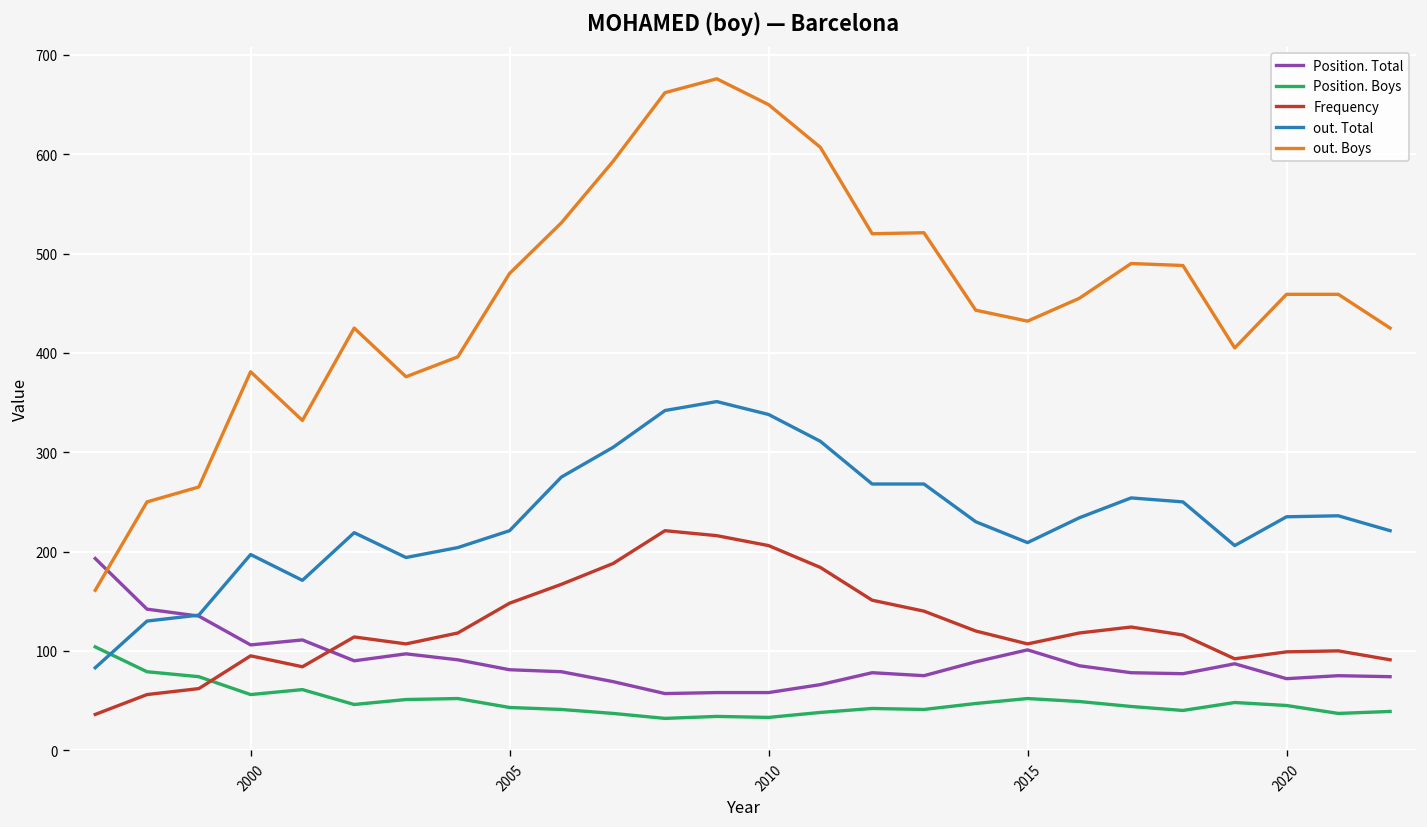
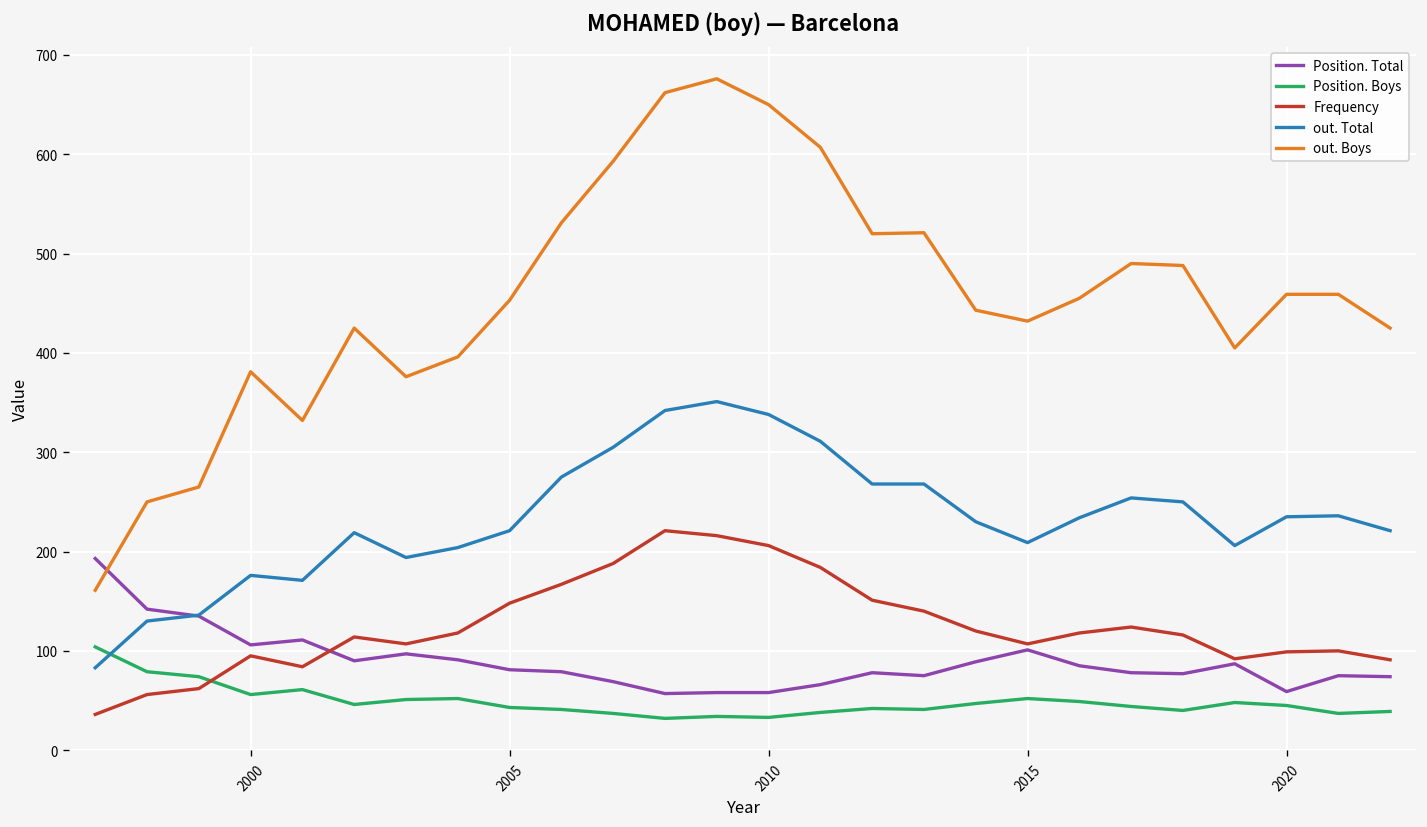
  {
    "Position. Total": {
      "2000": 110,
      "2005": 80,
      "2010": 60,
      "2015": 100,
-     "2020": 70
+     "2020": 60
    },
    "Position. Boys": {
      "2000": 60,
      "2005": 40,
      "2010": 30,
      "2015": 50,
      "2020": 50
    },
    "Frequency": {
      "2000": 100,
      "2005": 150,
      "2010": 210,
      "2015": 110,
      "2020": 100
    },
    "out. Total": {
-     "2000": 200,
+     "2000": 180,
      "2005": 220,
      "2010": 340,
      "2015": 210,
      "2020": 240
    },
    "out. Boys": {
      "2000": 380,
-     "2005": 480,
+     "2005": 450,
      "2010": 650,
      "2015": 430,
      "2020": 460
    }
  }
